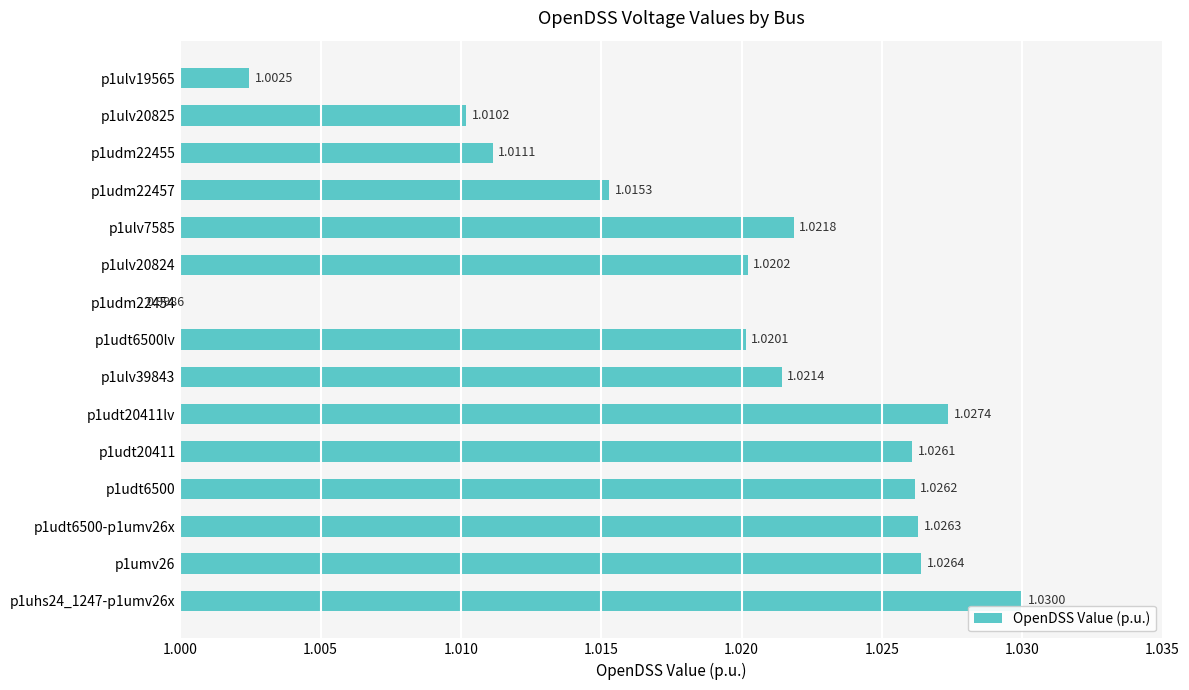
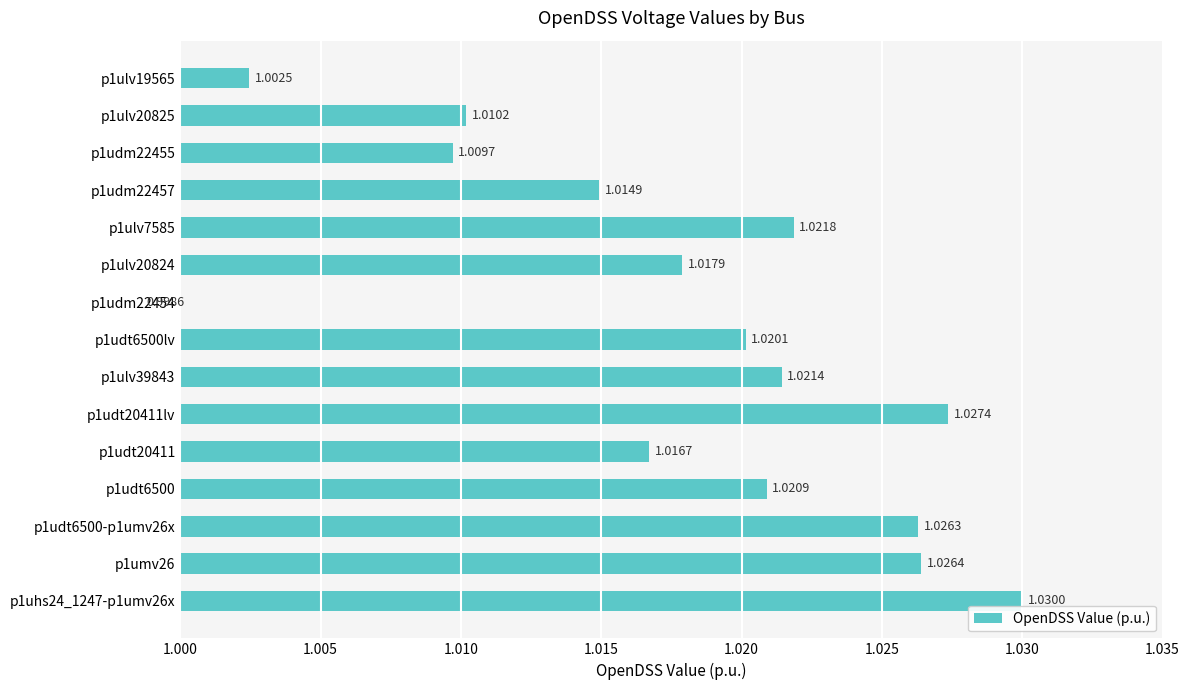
  {
    "p1ulv19565": 1.0025,
    "p1ulv20825": 1.0102,
-   "p1udm22455": 1.0111,
-   "p1udm22457": 1.0153,
+   "p1udm22455": 1.0097,
+   "p1udm22457": 1.0149,
    "p1ulv7585": 1.0218,
-   "p1ulv20824": 1.0202,
+   "p1ulv20824": 1.0179,
    "p1udt6500lv": 1.0201,
    "p1ulv39843": 1.0214,
    "p1udt20411lv": 1.0274,
-   "p1udt20411": 1.0261,
-   "p1udt6500": 1.0262,
+   "p1udt20411": 1.0167,
+   "p1udt6500": 1.0209,
    "p1udt6500-p1umv26x": 1.0263,
    "p1umv26": 1.0264
  }
